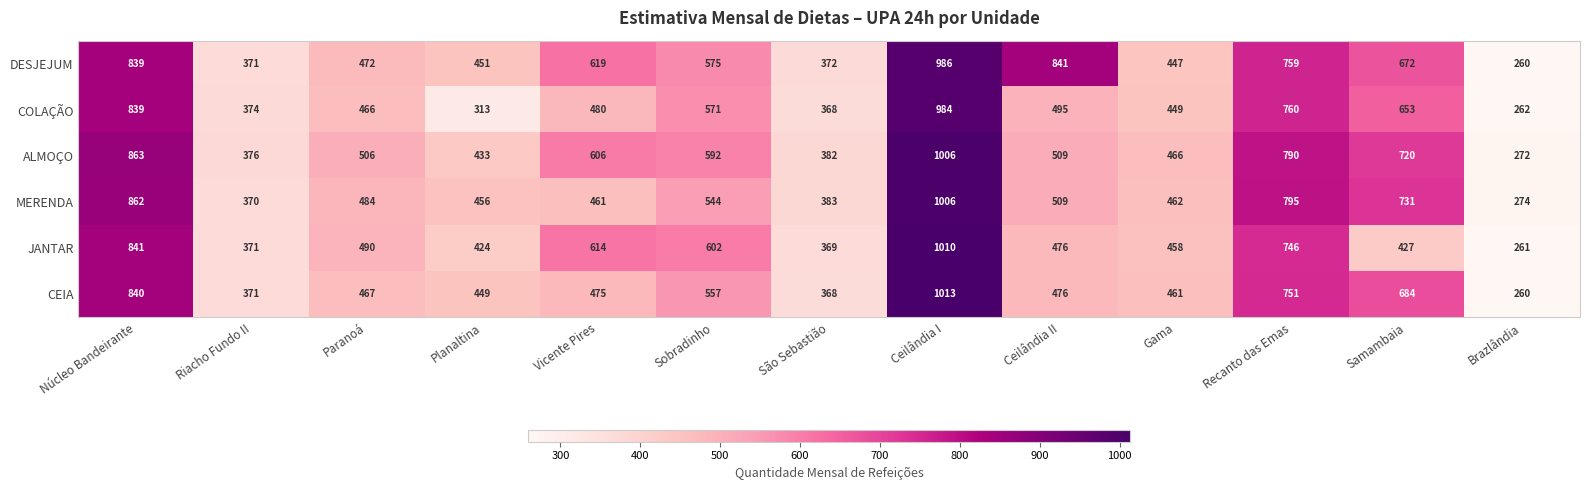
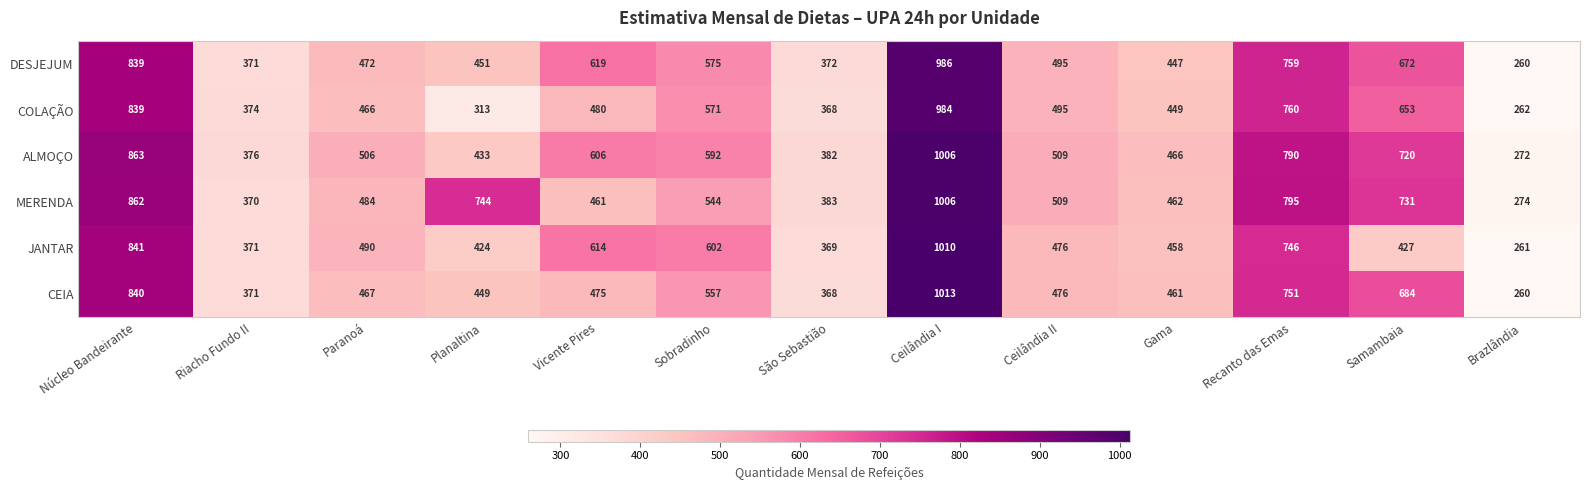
  {
    "DESJEJUM": {
      "Núcleo Bandeirante": 839,
      "Riacho Fundo II": 371,
      "Paranoá": 472,
      "Planaltina": 451,
      "Vicente Pires": 619,
      "Sobradinho": 575,
      "São Sebastião": 372,
      "Ceilândia I": 986,
-     "Ceilândia II": 841,
+     "Ceilândia II": 495,
      "Gama": 447,
      "Recanto das Emas": 759,
      "Samambaia": 672,
      "Brazlândia": 260
    },
    "COLAÇÃO": {
      "Núcleo Bandeirante": 839,
      "Riacho Fundo II": 374,
      "Paranoá": 466,
      "Planaltina": 313,
      "Vicente Pires": 480,
      "Sobradinho": 571,
      "São Sebastião": 368,
      "Ceilândia I": 984,
      "Ceilândia II": 495,
      "Gama": 449,
      "Recanto das Emas": 760,
      "Samambaia": 653,
      "Brazlândia": 262
    },
    "ALMOÇO": {
      "Núcleo Bandeirante": 863,
      "Riacho Fundo II": 376,
      "Paranoá": 506,
      "Planaltina": 433,
      "Vicente Pires": 606,
      "Sobradinho": 592,
      "São Sebastião": 382,
      "Ceilândia I": 1006,
      "Ceilândia II": 509,
      "Gama": 466,
      "Recanto das Emas": 790,
      "Samambaia": 720,
      "Brazlândia": 272
    },
    "MERENDA": {
      "Núcleo Bandeirante": 862,
      "Riacho Fundo II": 370,
      "Paranoá": 484,
-     "Planaltina": 456,
+     "Planaltina": 744,
      "Vicente Pires": 461,
      "Sobradinho": 544,
      "São Sebastião": 383,
      "Ceilândia I": 1006,
      "Ceilândia II": 509,
      "Gama": 462,
      "Recanto das Emas": 795,
      "Samambaia": 731,
      "Brazlândia": 274
    },
    "JANTAR": {
      "Núcleo Bandeirante": 841,
      "Riacho Fundo II": 371,
      "Paranoá": 490,
      "Planaltina": 424,
      "Vicente Pires": 614,
      "Sobradinho": 602,
      "São Sebastião": 369,
      "Ceilândia I": 1010,
      "Ceilândia II": 476,
      "Gama": 458,
      "Recanto das Emas": 746,
      "Samambaia": 427,
      "Brazlândia": 261
    },
    "CEIA": {
      "Núcleo Bandeirante": 840,
      "Riacho Fundo II": 371,
      "Paranoá": 467,
      "Planaltina": 449,
      "Vicente Pires": 475,
      "Sobradinho": 557,
      "São Sebastião": 368,
      "Ceilândia I": 1013,
      "Ceilândia II": 476,
      "Gama": 461,
      "Recanto das Emas": 751,
      "Samambaia": 684,
      "Brazlândia": 260
    }
  }
